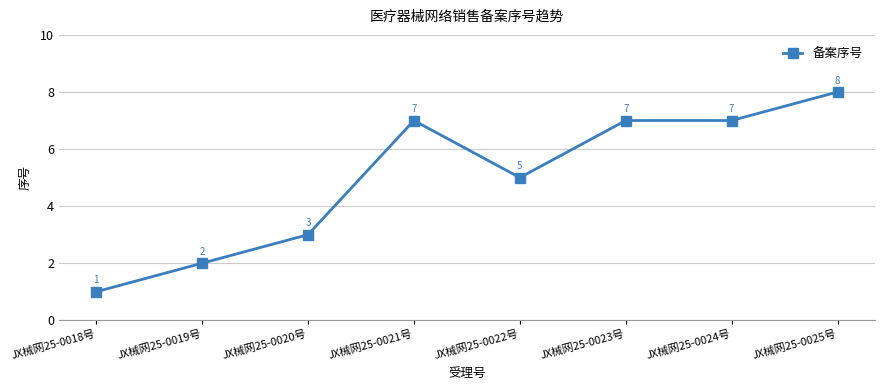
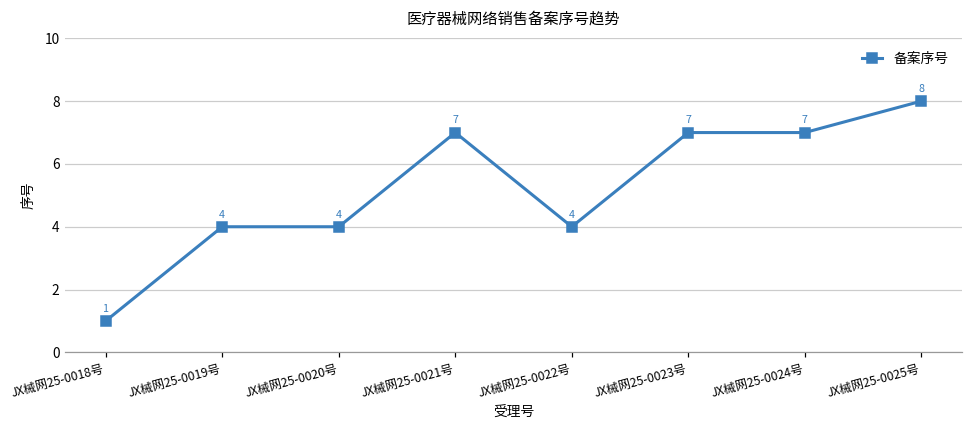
  {
    "JX械网25-0018号": 1,
-   "JX械网25-0019号": 2,
-   "JX械网25-0020号": 3,
+   "JX械网25-0019号": 4,
+   "JX械网25-0020号": 4,
    "JX械网25-0021号": 7,
-   "JX械网25-0022号": 5,
+   "JX械网25-0022号": 4,
    "JX械网25-0023号": 7,
    "JX械网25-0024号": 7,
    "JX械网25-0025号": 8
  }
